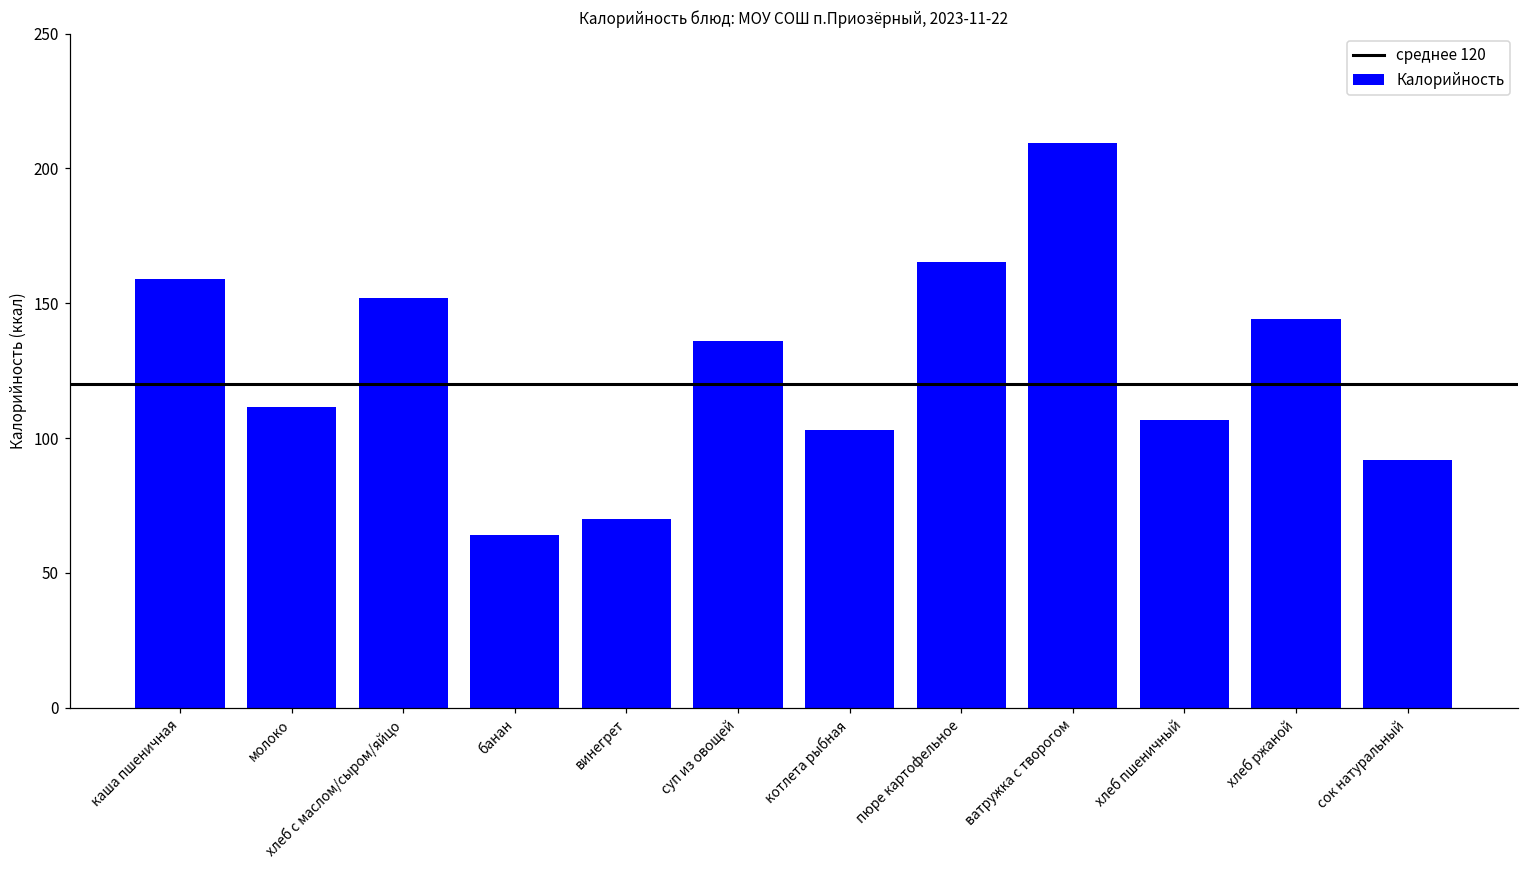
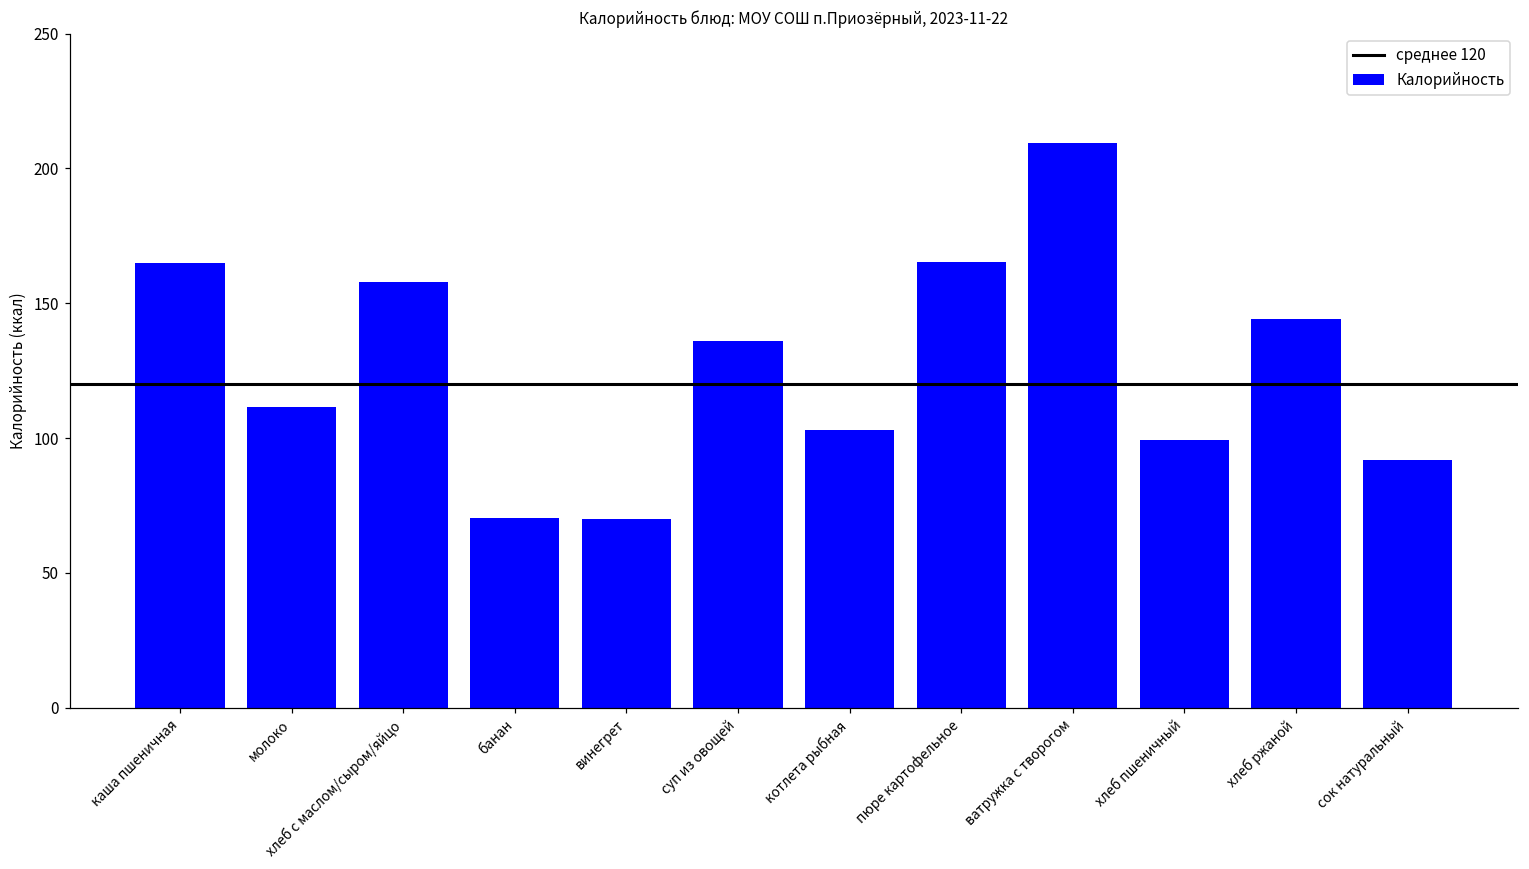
  {
-   "каша пшеничная": 159,
+   "каша пшеничная": 165,
    "молоко": 112,
-   "хлеб с маслом/сыром/яйцо": 152,
-   "банан": 64,
+   "хлеб с маслом/сыром/яйцо": 158,
+   "банан": 71,
    "винегрет": 70,
    "суп из овощей": 136,
    "котлета рыбная": 103,
    "пюре картофельное": 165,
    "ватружка с творогом": 210,
-   "хлеб пшеничный": 107,
+   "хлеб пшеничный": 99,
    "хлеб ржаной": 144,
    "сок натуральный": 92
  }
